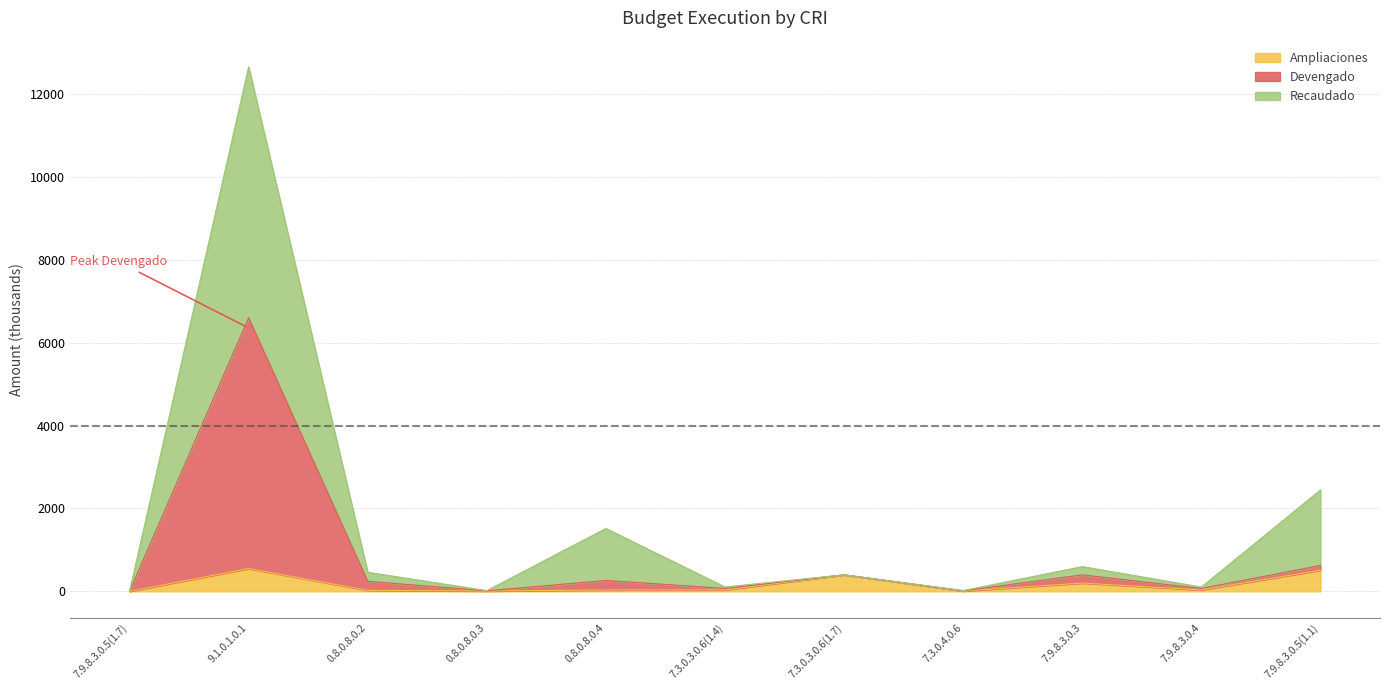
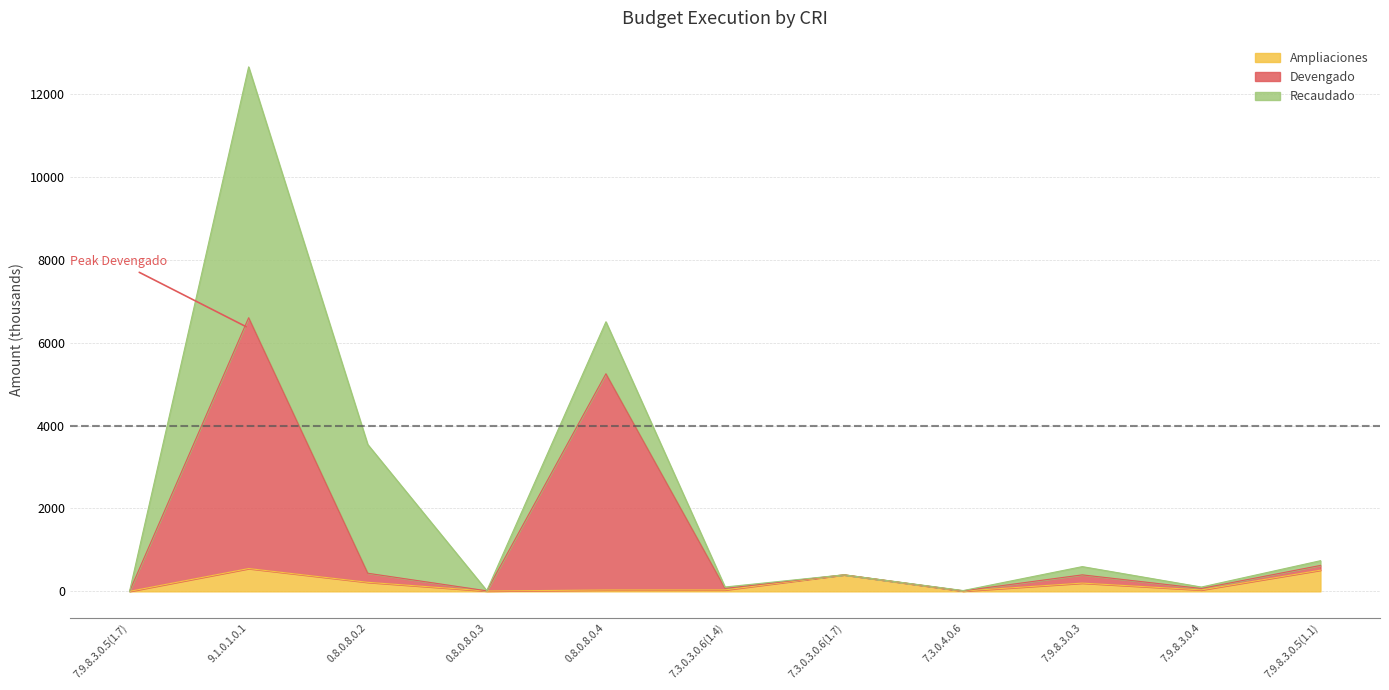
  {
    "Ampliaciones": {
      "9.1.0.1.0.1": 600,
-     "0.8.0.8.0.2": 0,
+     "0.8.0.8.0.2": 200,
      "0.8.0.8.0.4": 0,
      "7.9.8.3.0.3": 200,
      "7.9.8.3.0.5(1.1)": 500
    },
    "Devengado": {
      "9.1.0.1.0.1": 6100,
      "0.8.0.8.0.2": 200,
-     "0.8.0.8.0.4": 200,
+     "0.8.0.8.0.4": 5200,
      "7.9.8.3.0.3": 200,
      "7.9.8.3.0.5(1.1)": 100
    },
    "Recaudado": {
      "9.1.0.1.0.1": 6100,
-     "0.8.0.8.0.2": 200,
+     "0.8.0.8.0.2": 3100,
      "0.8.0.8.0.4": 1300,
      "7.9.8.3.0.3": 200,
-     "7.9.8.3.0.5(1.1)": 1800
+     "7.9.8.3.0.5(1.1)": 100
    }
  }
